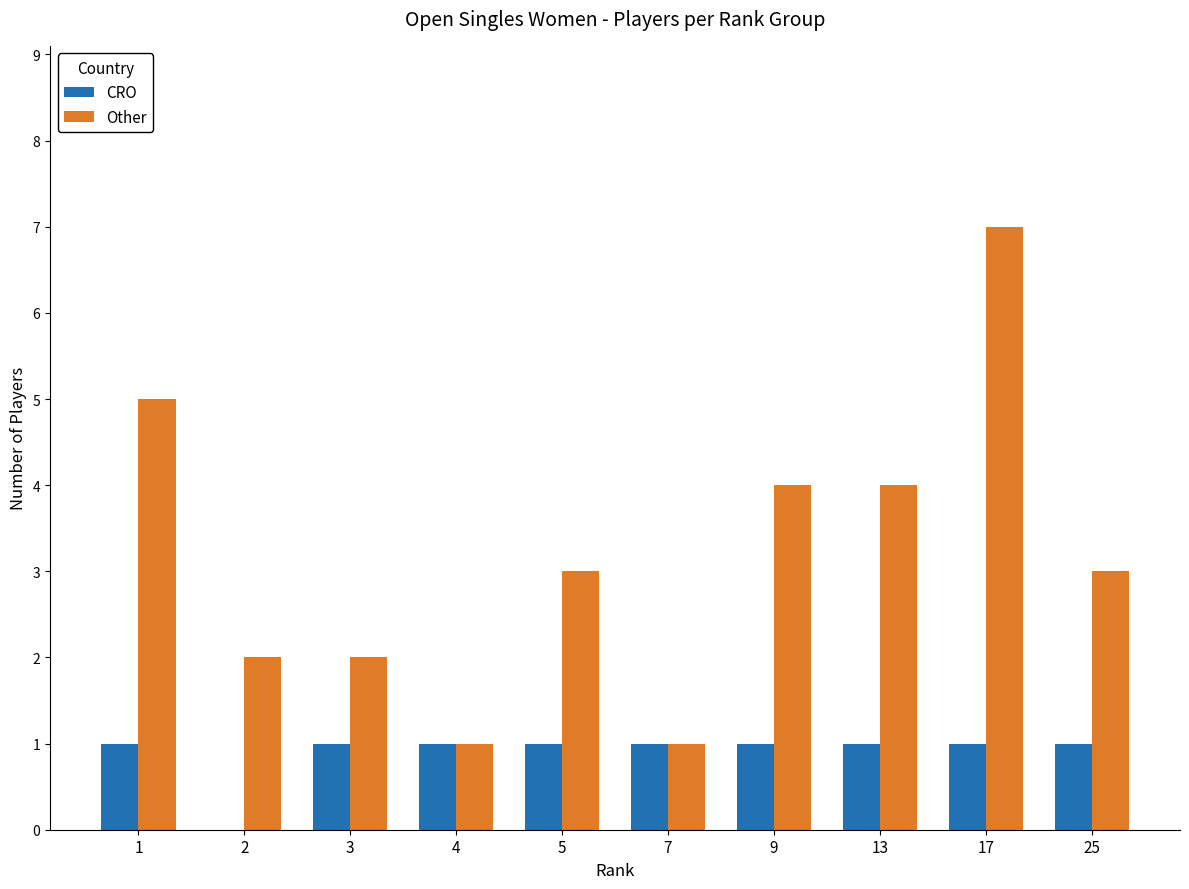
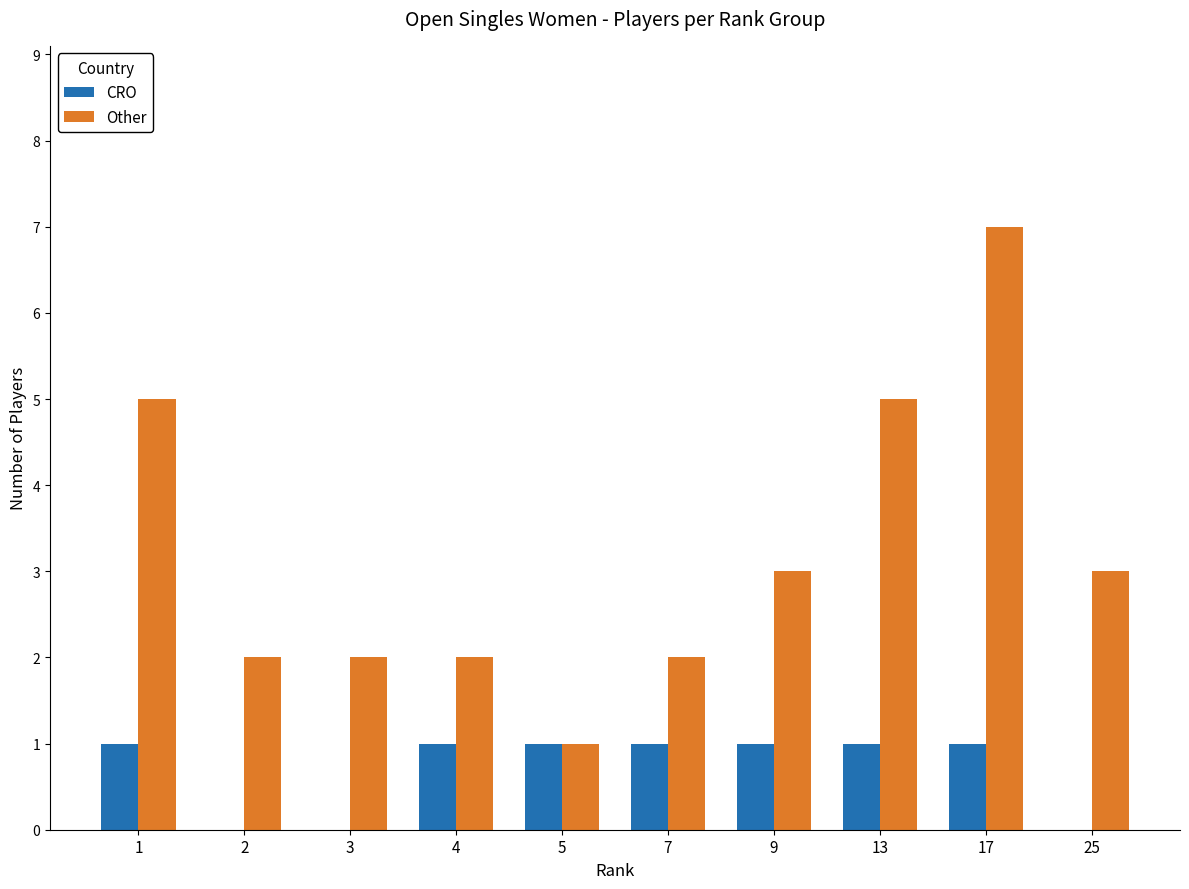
  {
    "CRO": {
      "1": 1,
      "2": 0,
-     "3": 1,
+     "3": 0,
      "4": 1,
      "5": 1,
      "7": 1,
      "9": 1,
      "13": 1,
      "17": 1,
-     "25": 1
+     "25": 0
    },
    "Other": {
      "1": 5,
      "2": 2,
      "3": 2,
-     "4": 1,
-     "5": 3,
-     "7": 1,
-     "9": 4,
-     "13": 4,
+     "4": 2,
+     "5": 1,
+     "7": 2,
+     "9": 3,
+     "13": 5,
      "17": 7,
      "25": 3
    }
  }
